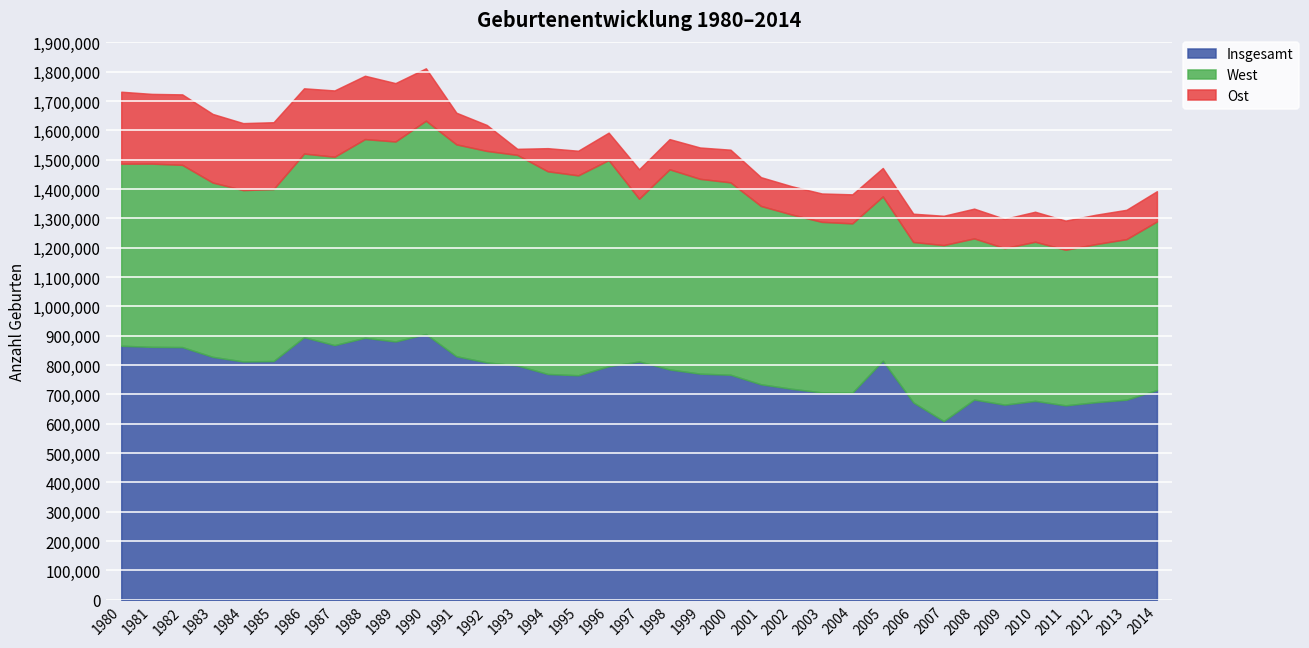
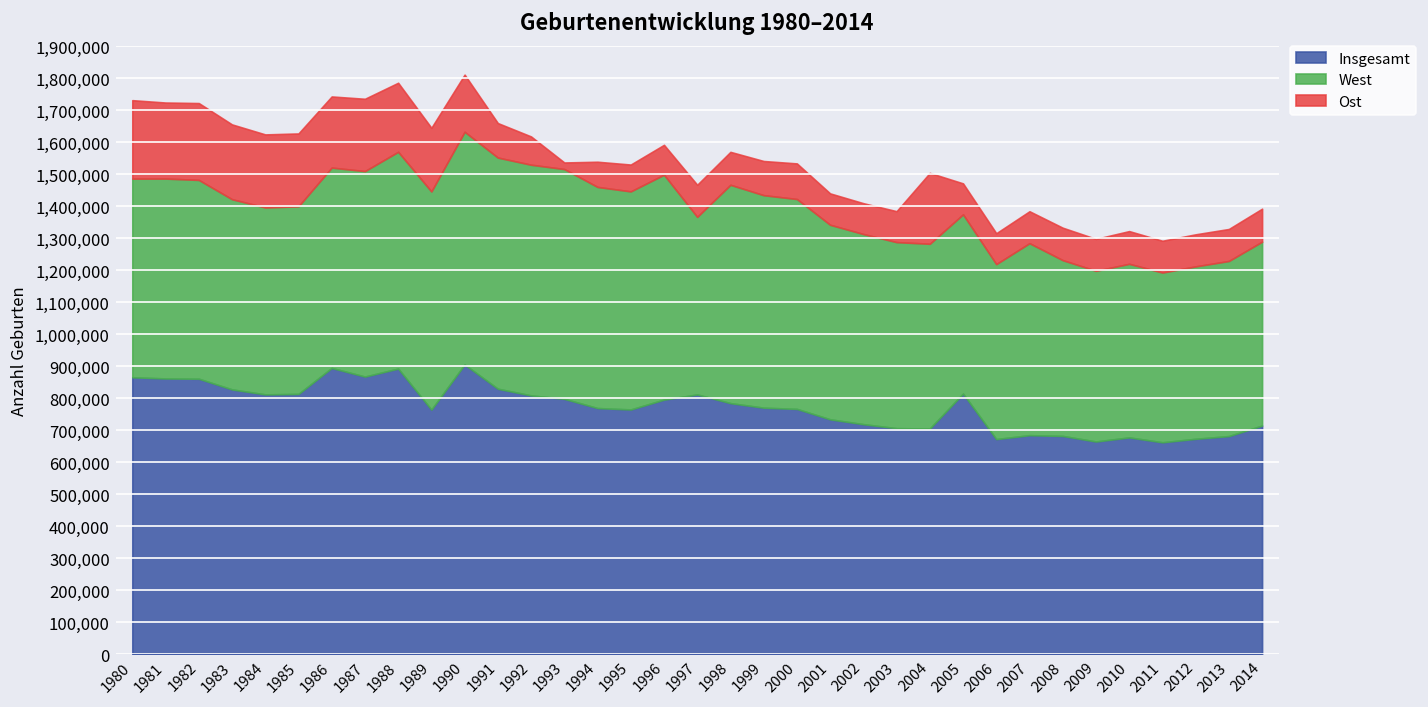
  {
    "Insgesamt": {
      "1980": "870,000",
      "1981": "860,000",
      "1982": "860,000",
      "1983": "830,000",
      "1984": "810,000",
      "1985": "810,000",
      "1986": "890,000",
      "1987": "870,000",
      "1988": "890,000",
-     "1989": "880,000",
+     "1989": "760,000",
      "1990": "910,000",
      "1991": "830,000",
      "1992": "810,000",
      "1993": "800,000",
      "1994": "770,000",
      "1995": "770,000",
      "1996": "800,000",
      "1997": "810,000",
      "1998": "790,000",
      "1999": "770,000",
      "2000": "770,000",
      "2001": "730,000",
      "2002": "720,000",
      "2003": "710,000",
      "2004": "710,000",
      "2005": "810,000",
      "2006": "670,000",
-     "2007": "610,000",
+     "2007": "680,000",
      "2008": "680,000",
      "2009": "670,000",
      "2010": "680,000",
      "2011": "660,000",
      "2012": "670,000",
      "2013": "680,000",
      "2014": "710,000"
    },
    "West": {
      "1980": "620,000",
      "1981": "620,000",
      "1982": "620,000",
      "1983": "590,000",
      "1984": "580,000",
      "1985": "590,000",
      "1986": "630,000",
      "1987": "640,000",
      "1988": "680,000",
      "1989": "680,000",
      "1990": "730,000",
      "1991": "720,000",
      "1992": "720,000",
      "1993": "720,000",
      "1994": "690,000",
      "1995": "680,000",
      "1996": "700,000",
      "1997": "550,000",
      "1998": "680,000",
      "1999": "660,000",
      "2000": "660,000",
      "2001": "610,000",
      "2002": "590,000",
      "2003": "580,000",
      "2004": "580,000",
      "2005": "560,000",
      "2006": "550,000",
      "2007": "600,000",
      "2008": "550,000",
      "2009": "530,000",
      "2010": "540,000",
      "2011": "530,000",
      "2012": "540,000",
      "2013": "550,000",
      "2014": "570,000"
    },
    "Ost": {
      "1980": "250,000",
      "1981": "240,000",
      "1982": "240,000",
      "1983": "230,000",
      "1984": "230,000",
      "1985": "230,000",
      "1986": "220,000",
      "1987": "230,000",
      "1988": "220,000",
      "1989": "200,000",
      "1990": "180,000",
      "1991": "110,000",
      "1992": "90,000",
      "1993": "20,000",
      "1994": "80,000",
      "1995": "80,000",
      "1996": "90,000",
      "1997": "100,000",
      "1998": "100,000",
      "1999": "110,000",
      "2000": "110,000",
      "2001": "100,000",
      "2002": "100,000",
      "2003": "100,000",
-     "2004": "100,000",
+     "2004": "220,000",
      "2005": "100,000",
      "2006": "100,000",
      "2007": "100,000",
      "2008": "100,000",
      "2009": "100,000",
      "2010": "100,000",
      "2011": "100,000",
      "2012": "100,000",
      "2013": "100,000",
      "2014": "100,000"
    }
  }
